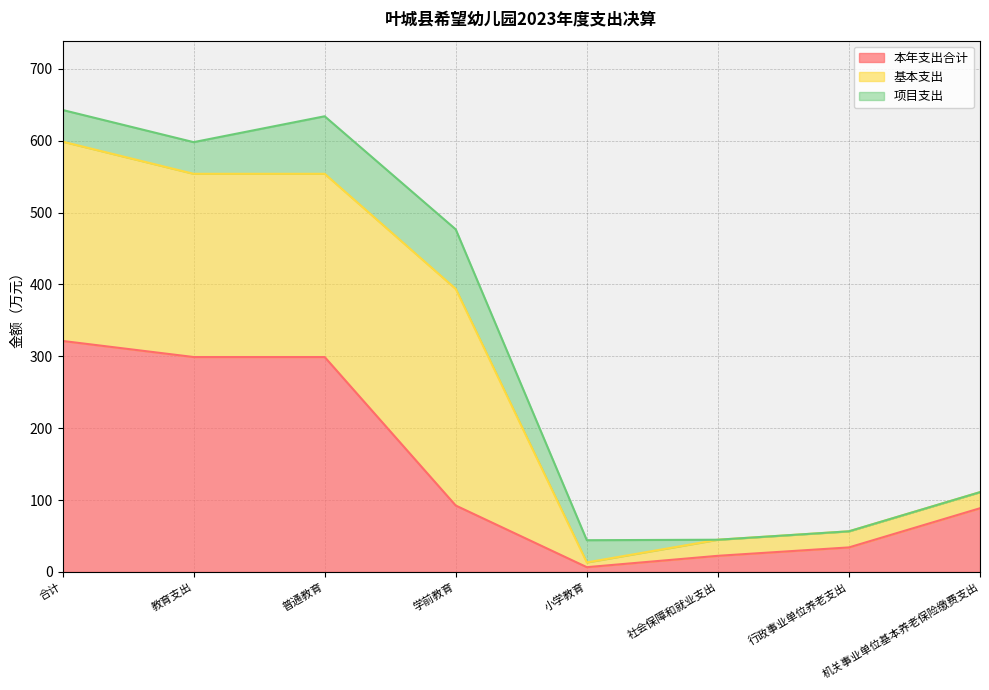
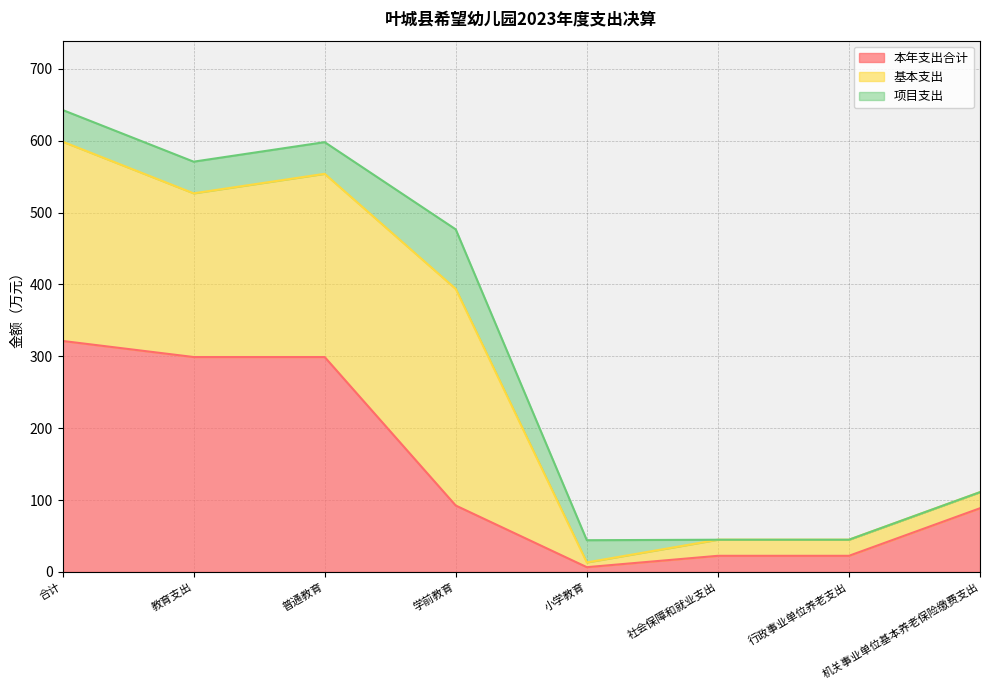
  {
    "本年支出合计": {
      "合计": 320,
      "教育支出": 300,
      "普通教育": 300,
      "学前教育": 90,
      "小学教育": 10,
      "社会保障和就业支出": 20,
-     "行政事业单位养老支出": 30,
+     "行政事业单位养老支出": 20,
      "机关事业单位基本养老保险缴费支出": 90
    },
    "基本支出": {
      "合计": 280,
-     "教育支出": 250,
+     "教育支出": 230,
      "普通教育": 250,
      "学前教育": 300,
      "小学教育": 10
    },
    "项目支出": {
      "合计": 40,
      "教育支出": 40,
-     "普通教育": 80,
+     "普通教育": 40,
      "学前教育": 80,
      "小学教育": 30
    }
  }
